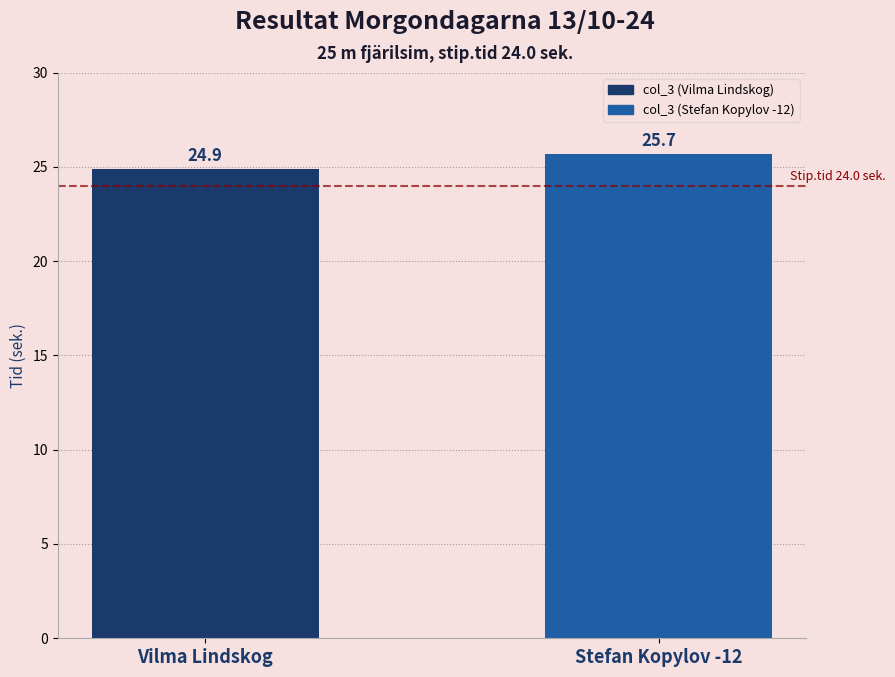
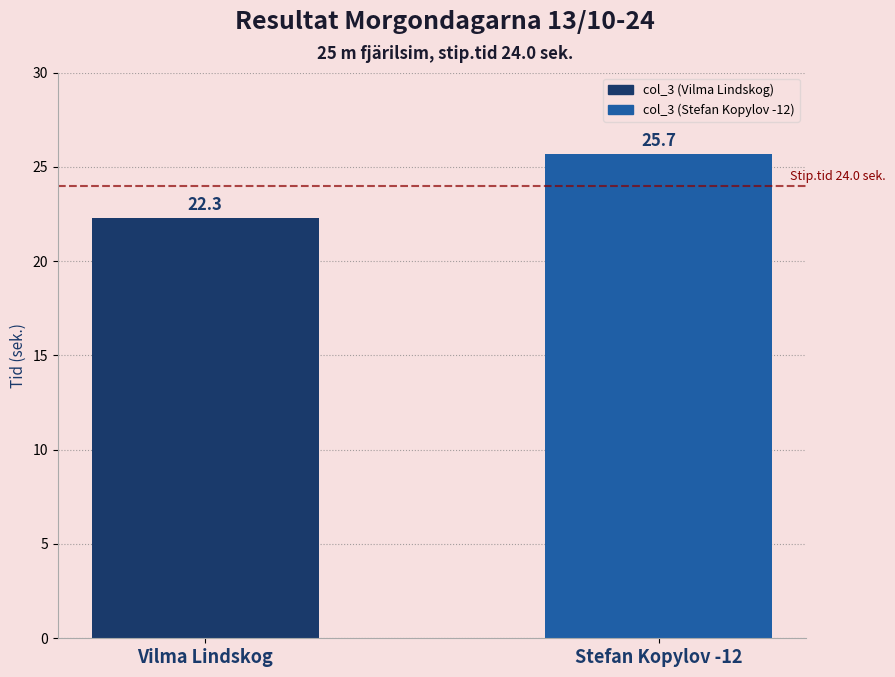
  {
-   "Vilma Lindskog": 24.9,
+   "Vilma Lindskog": 22.3,
    "Stefan Kopylov -12": 25.7
  }
